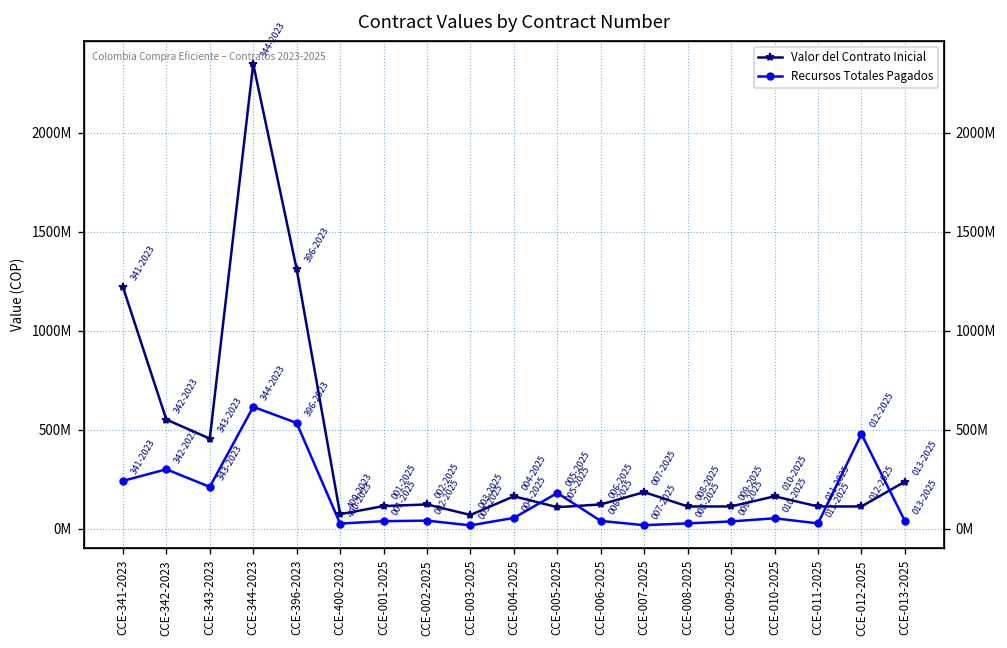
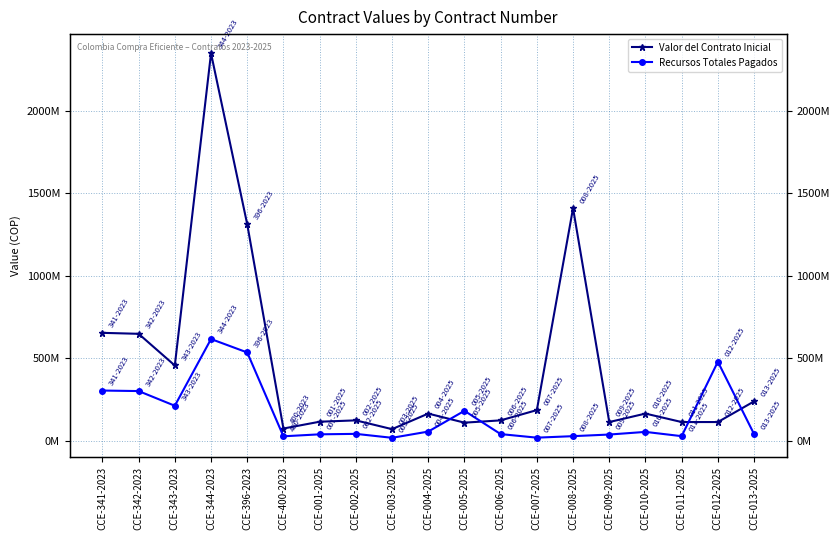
  {
    "Valor del Contrato Inicial": {
-     "CCE-341-2023": 1220000000,
-     "CCE-342-2023": 550000000,
+     "CCE-341-2023": 650000000,
+     "CCE-342-2023": 650000000,
      "CCE-005-2025": 110000000,
-     "CCE-008-2025": 110000000
+     "CCE-008-2025": 1410000000
    },
    "Recursos Totales Pagados": {
-     "CCE-341-2023": 240000000,
+     "CCE-341-2023": 300000000,
      "CCE-400-2023": 30000000,
      "CCE-001-2025": 40000000,
      "CCE-002-2025": 40000000,
      "CCE-003-2025": 20000000,
      "CCE-004-2025": 60000000,
      "CCE-006-2025": 40000000,
      "CCE-007-2025": 20000000,
      "CCE-009-2025": 40000000,
      "CCE-010-2025": 50000000,
      "CCE-011-2025": 30000000,
      "CCE-013-2025": 40000000
    }
  }
